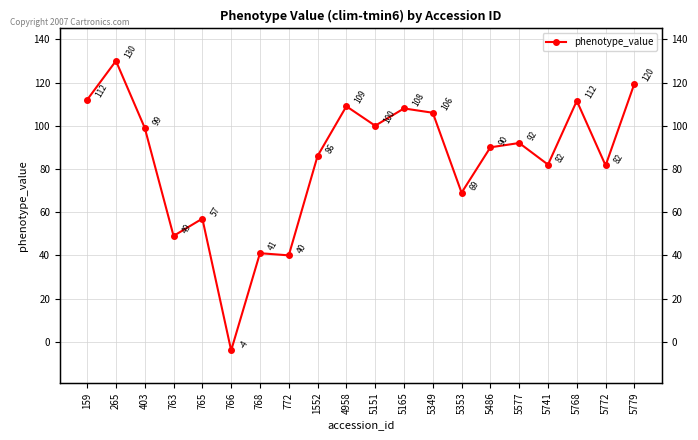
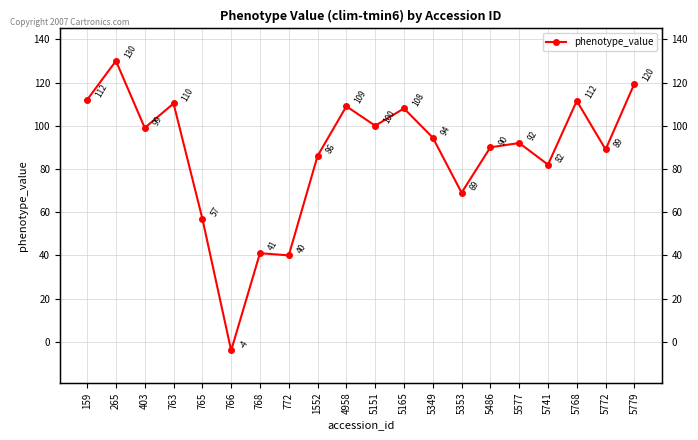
  {
    "159": 112,
    "265": 130,
    "403": 99,
-   "763": 49,
+   "763": 110,
    "765": 57,
    "766": -4,
    "768": 41,
    "772": 40,
    "1552": 86,
    "4958": 109,
    "5151": 100,
    "5165": 108,
-   "5349": 106,
+   "5349": 94,
    "5353": 69,
    "5486": 90,
    "5577": 92,
    "5741": 82,
    "5768": 112,
-   "5772": 82,
+   "5772": 89,
    "5779": 120
  }
